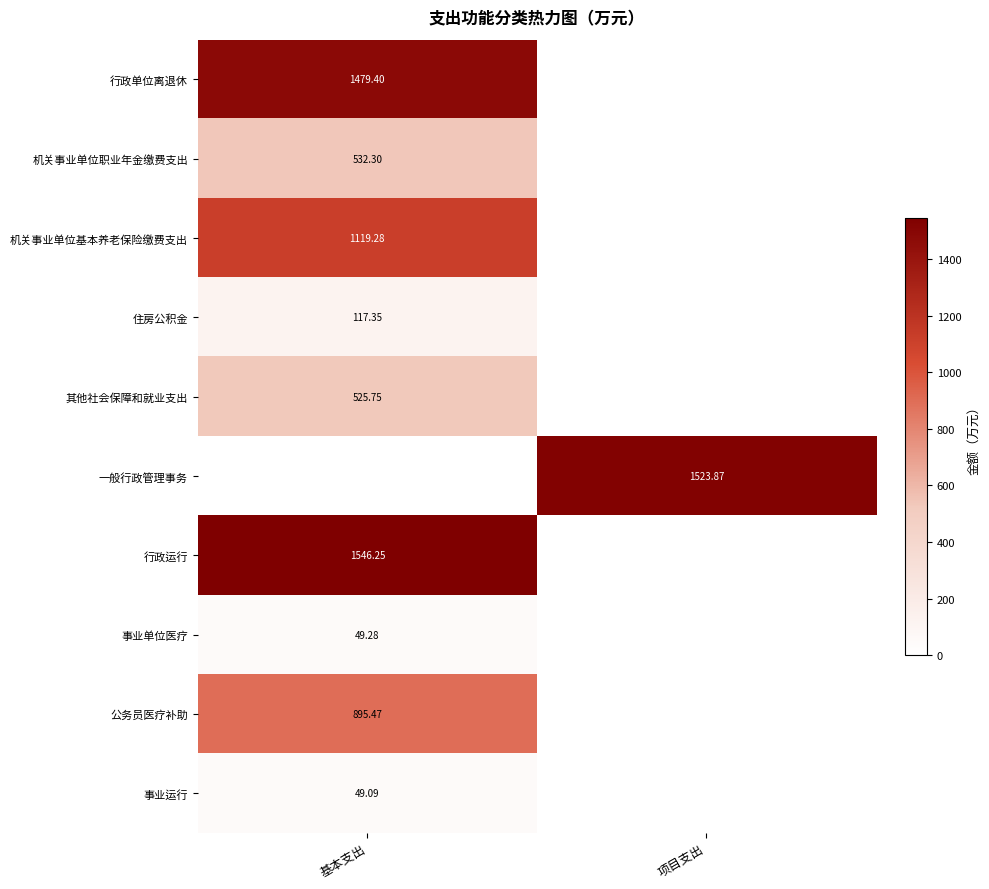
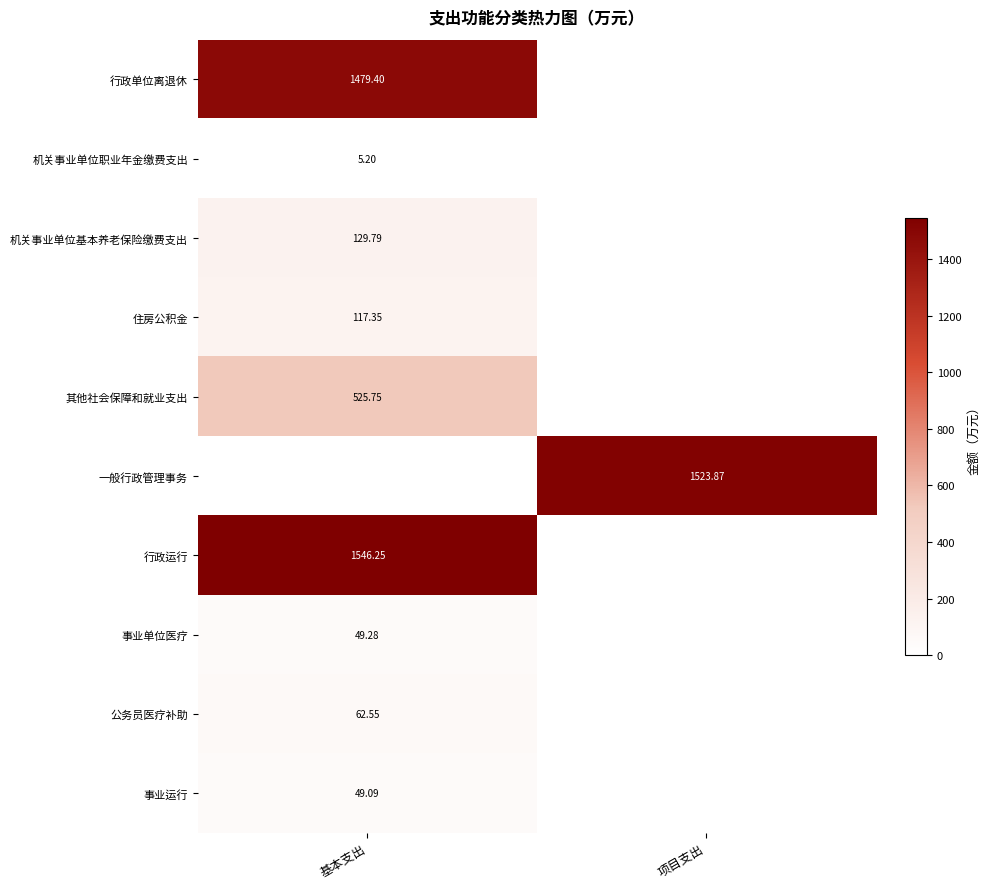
  {
    "行政单位离退休": {
      "基本支出": 1479.40
    },
    "机关事业单位职业年金缴费支出": {
-     "基本支出": 532.30
+     "基本支出": 5.20
    },
    "机关事业单位基本养老保险缴费支出": {
-     "基本支出": 1119.28
+     "基本支出": 129.79
    },
    "住房公积金": {
      "基本支出": 117.35
    },
    "其他社会保障和就业支出": {
      "基本支出": 525.75
    },
    "一般行政管理事务": {
      "项目支出": 1523.87
    },
    "行政运行": {
      "基本支出": 1546.25
    },
    "事业单位医疗": {
      "基本支出": 49.28
    },
    "公务员医疗补助": {
-     "基本支出": 895.47
+     "基本支出": 62.55
    },
    "事业运行": {
      "基本支出": 49.09
    }
  }
